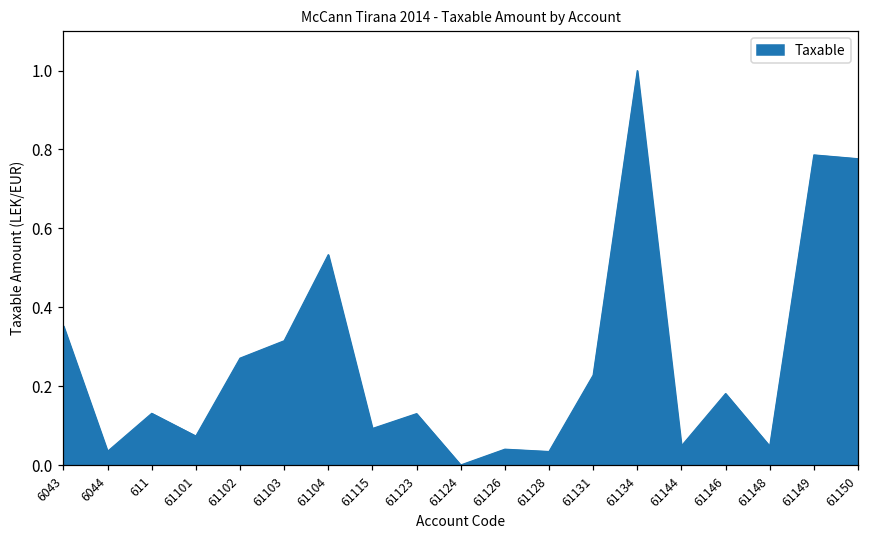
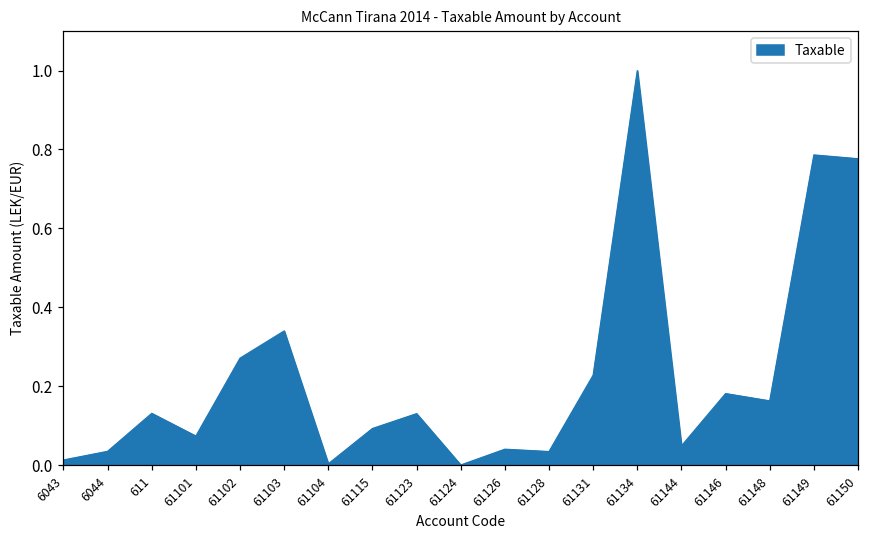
  {
-   "6043": 0.35,
+   "6043": 0.01,
    "6044": 0.03,
    "611": 0.13,
    "61101": 0.07,
    "61102": 0.27,
-   "61103": 0.31,
-   "61104": 0.53,
+   "61103": 0.34,
+   "61104": 0.00,
    "61115": 0.09,
    "61123": 0.13,
    "61124": 0.00,
    "61126": 0.04,
    "61128": 0.03,
    "61131": 0.23,
    "61134": 1.00,
    "61144": 0.05,
    "61146": 0.18,
-   "61148": 0.05,
+   "61148": 0.16,
    "61149": 0.79,
    "61150": 0.78
  }
